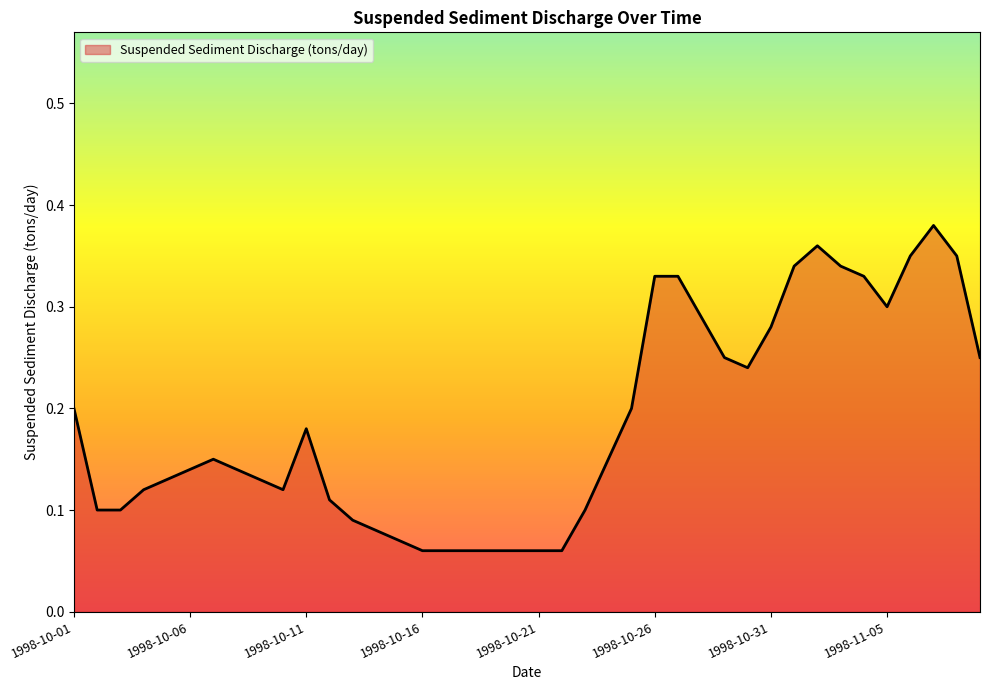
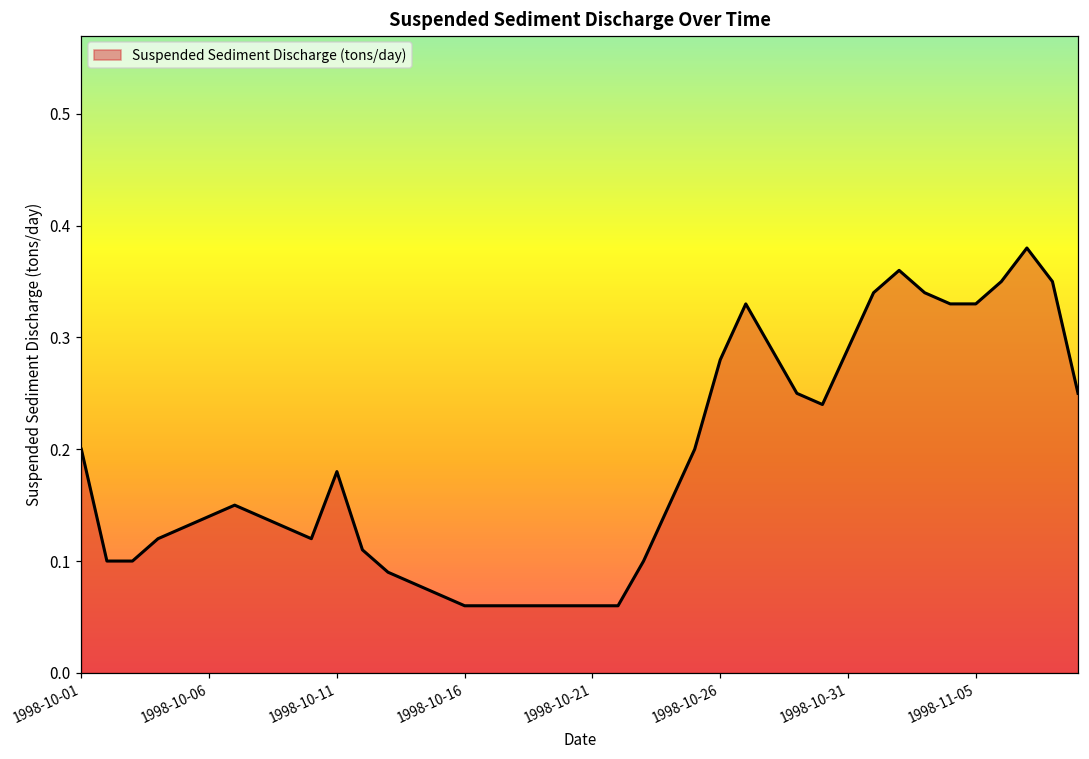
  {
    "1998-10-01": 0.20,
    "1998-10-06": 0.14,
    "1998-10-11": 0.18,
    "1998-10-16": 0.06,
    "1998-10-21": 0.06,
-   "1998-10-26": 0.33,
-   "1998-10-31": 0.28,
-   "1998-11-05": 0.30
+   "1998-10-26": 0.28,
+   "1998-10-31": 0.29,
+   "1998-11-05": 0.33
  }
